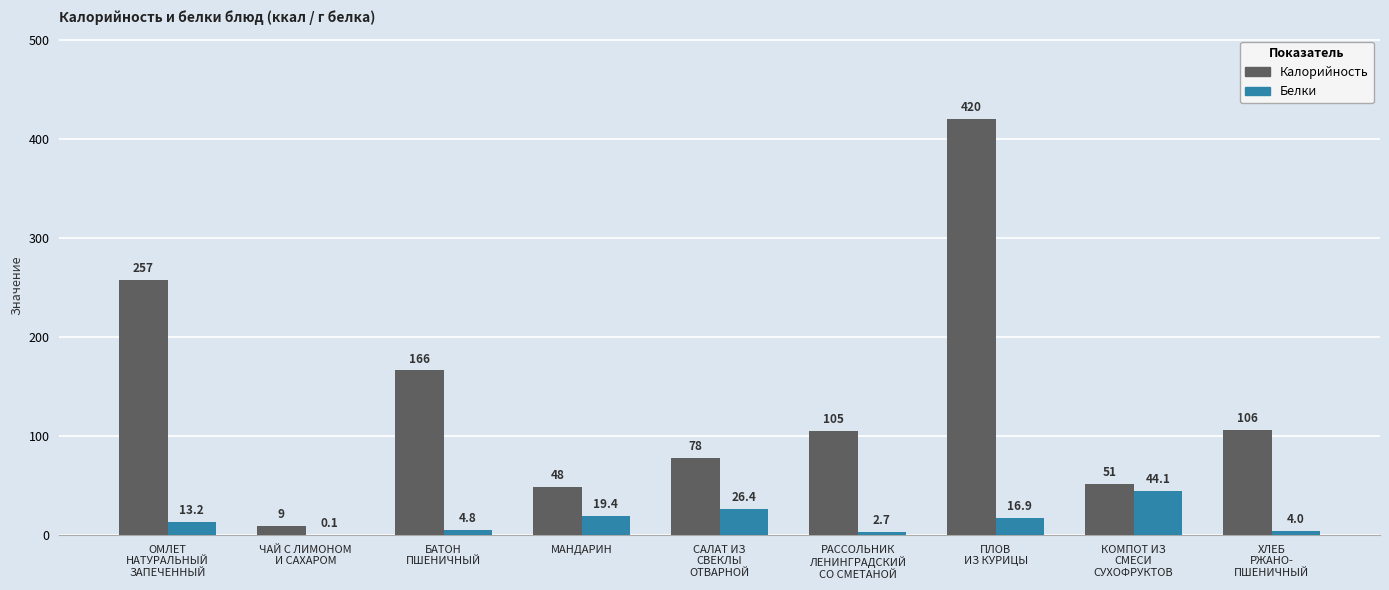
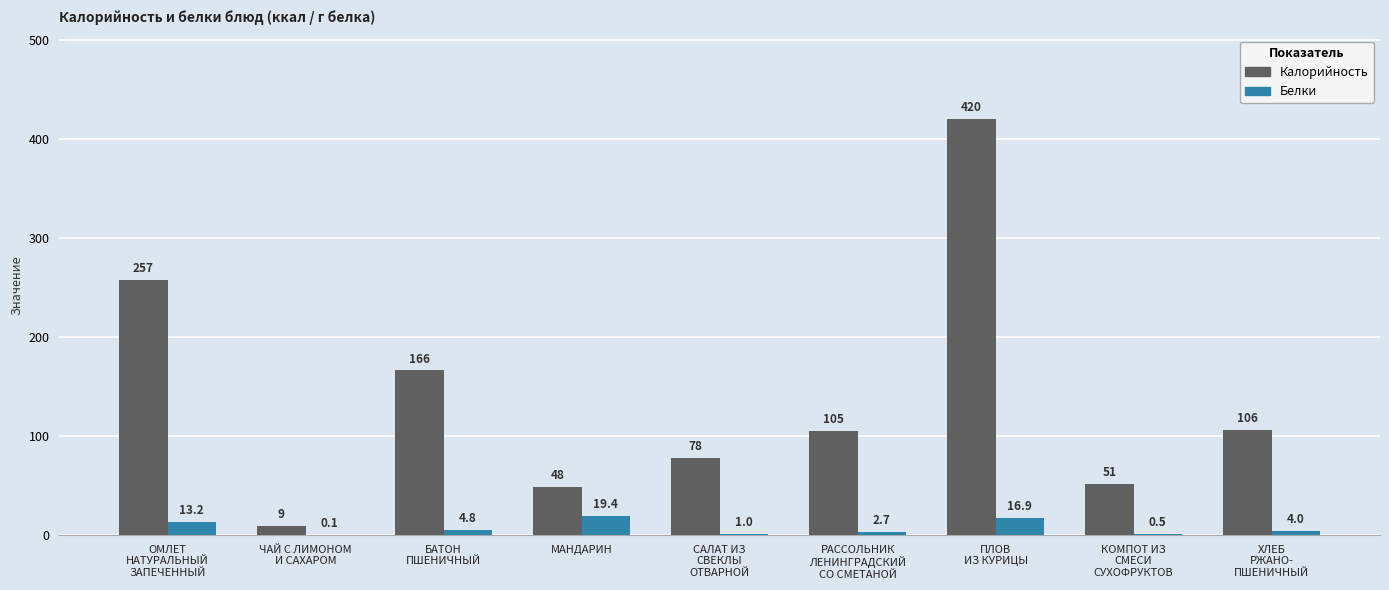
  {
    "Калорийность": {
      "ОМЛЕТ НАТУРАЛЬНЫЙ ЗАПЕЧЕННЫЙ": 257,
      "ЧАЙ С ЛИМОНОМ И САХАРОМ": 9,
      "БАТОН ПШЕНИЧНЫЙ": 166,
      "МАНДАРИН": 48,
      "САЛАТ ИЗ СВЕКЛЫ ОТВАРНОЙ": 78,
      "РАССОЛЬНИК ЛЕНИНГРАДСКИЙ СО СМЕТАНОЙ": 105,
      "ПЛОВ ИЗ КУРИЦЫ": 420,
      "КОМПОТ ИЗ СМЕСИ СУХОФРУКТОВ": 51,
      "ХЛЕБ РЖАНО- ПШЕНИЧНЫЙ": 106
    },
    "Белки": {
      "ОМЛЕТ НАТУРАЛЬНЫЙ ЗАПЕЧЕННЫЙ": 13.2,
      "ЧАЙ С ЛИМОНОМ И САХАРОМ": 0.1,
      "БАТОН ПШЕНИЧНЫЙ": 4.8,
      "МАНДАРИН": 19.4,
-     "САЛАТ ИЗ СВЕКЛЫ ОТВАРНОЙ": 26.4,
+     "САЛАТ ИЗ СВЕКЛЫ ОТВАРНОЙ": 1.0,
      "РАССОЛЬНИК ЛЕНИНГРАДСКИЙ СО СМЕТАНОЙ": 2.7,
      "ПЛОВ ИЗ КУРИЦЫ": 16.9,
-     "КОМПОТ ИЗ СМЕСИ СУХОФРУКТОВ": 44.1,
+     "КОМПОТ ИЗ СМЕСИ СУХОФРУКТОВ": 0.5,
      "ХЛЕБ РЖАНО- ПШЕНИЧНЫЙ": 4.0
    }
  }
